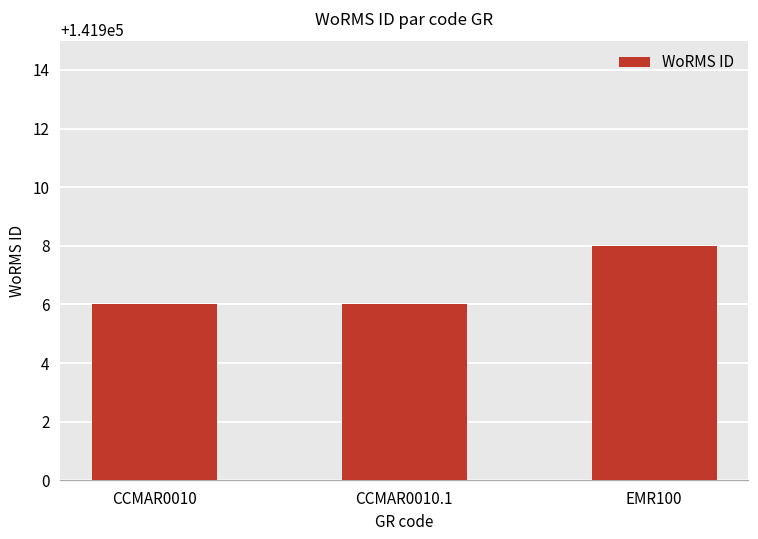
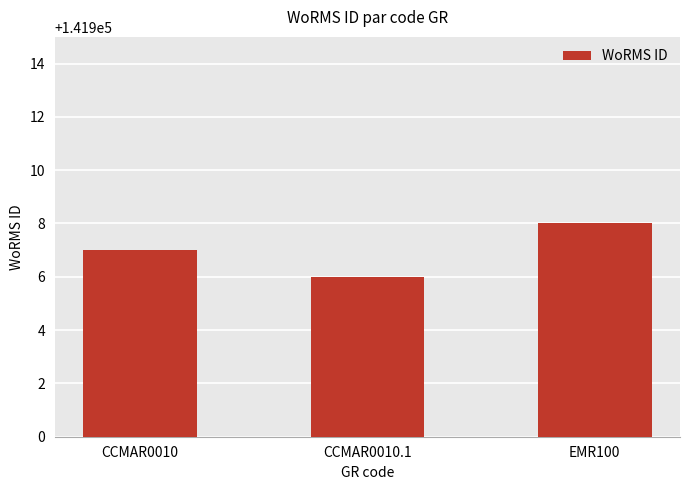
  {
-   "CCMAR0010": 141906,
+   "CCMAR0010": 141907,
    "CCMAR0010.1": 141906,
    "EMR100": 141908
  }
